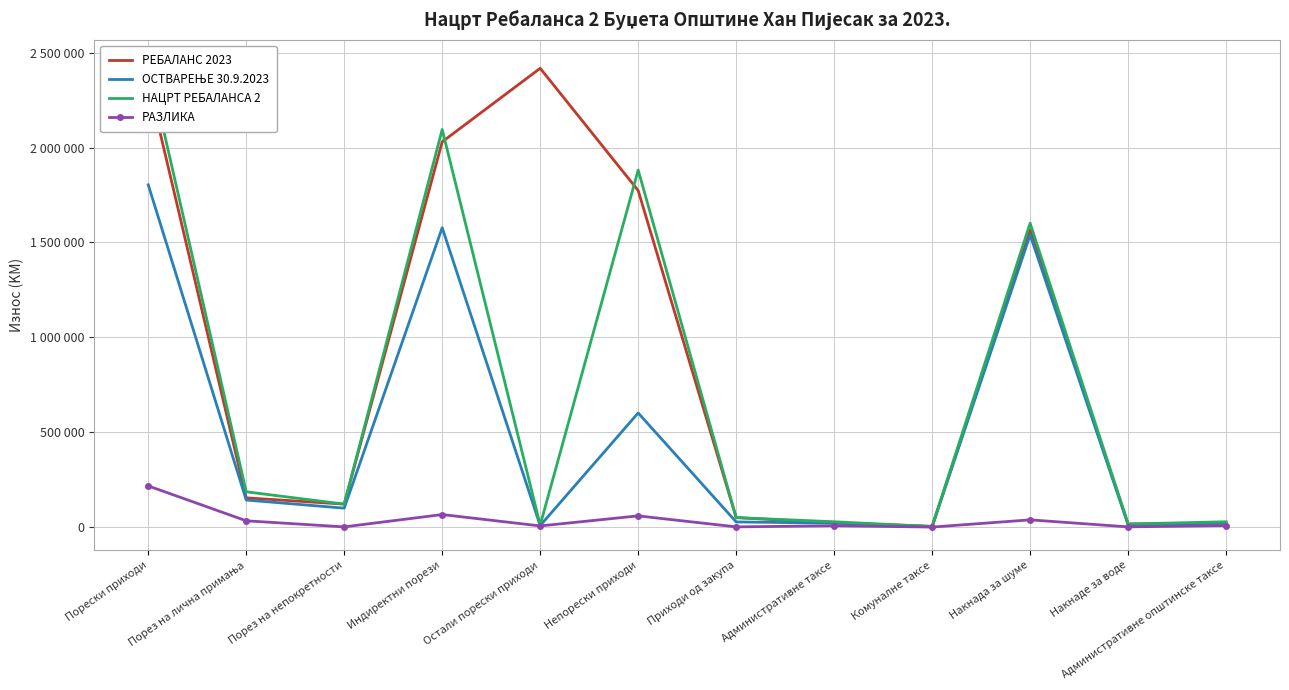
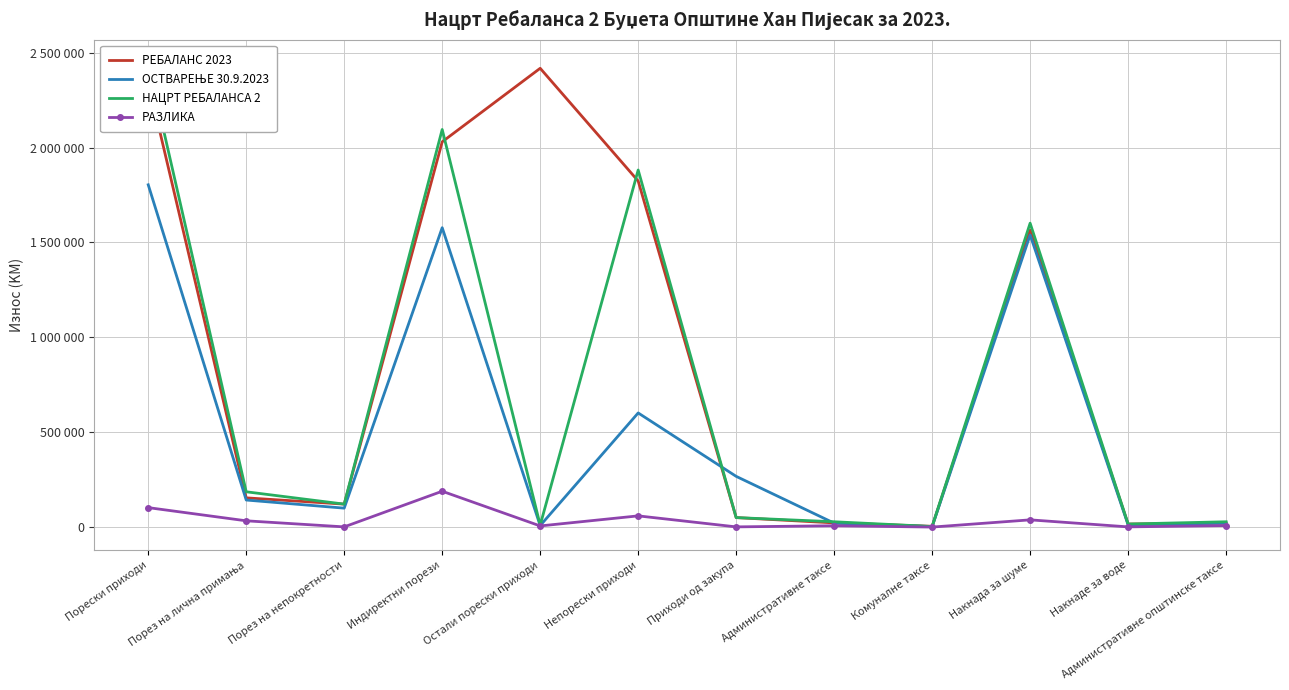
  {
    "РЕБАЛАНС 2023": {
      "Индиректни порези": 2030000,
      "Остали порески приходи": 2420000,
-     "Непорески приходи": 1770000,
+     "Непорески приходи": 1820000,
      "Накнада за шуме": 1560000
    },
    "ОСТВАРЕЊЕ 30.9.2023": {
      "Порески приходи": 1800000,
      "Порез на непокретности": 100000,
      "Индиректни порези": 1580000,
      "Непорески приходи": 600000,
-     "Приходи од закупа": 30000,
+     "Приходи од закупа": 270000,
      "Накнада за шуме": 1540000
    },
    "НАЦРТ РЕБАЛАНСА 2": {
      "Порез на лична примања": 190000,
      "Индиректни порези": 2100000,
      "Непорески приходи": 1880000,
      "Накнада за шуме": 1600000
    },
    "РАЗЛИКА": {
-     "Порески приходи": 220000,
+     "Порески приходи": 100000,
      "Порез на лична примања": 30000,
      "Порез на непокретности": 0,
-     "Индиректни порези": 70000,
+     "Индиректни порези": 190000,
      "Непорески приходи": 60000,
      "Приходи од закупа": 0,
      "Административне таксе": 10000,
      "Накнада за шуме": 40000
    }
  }
